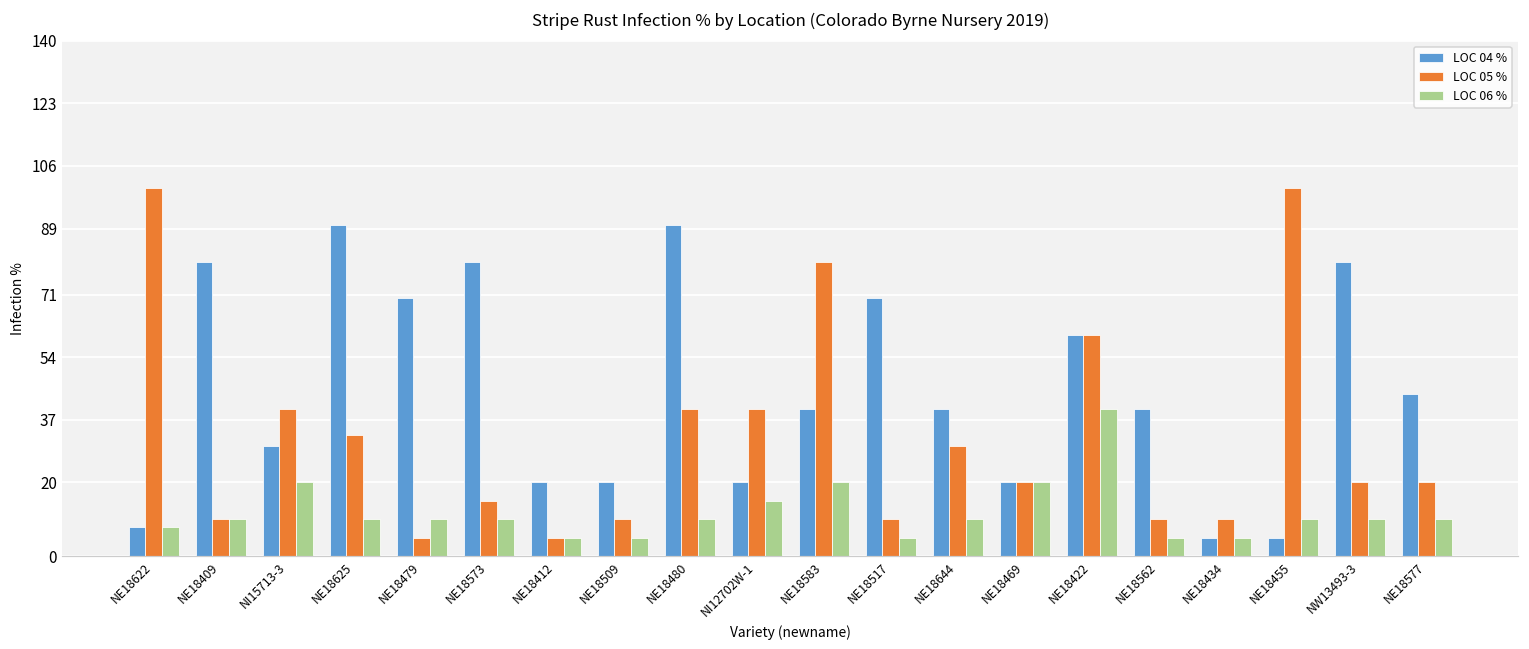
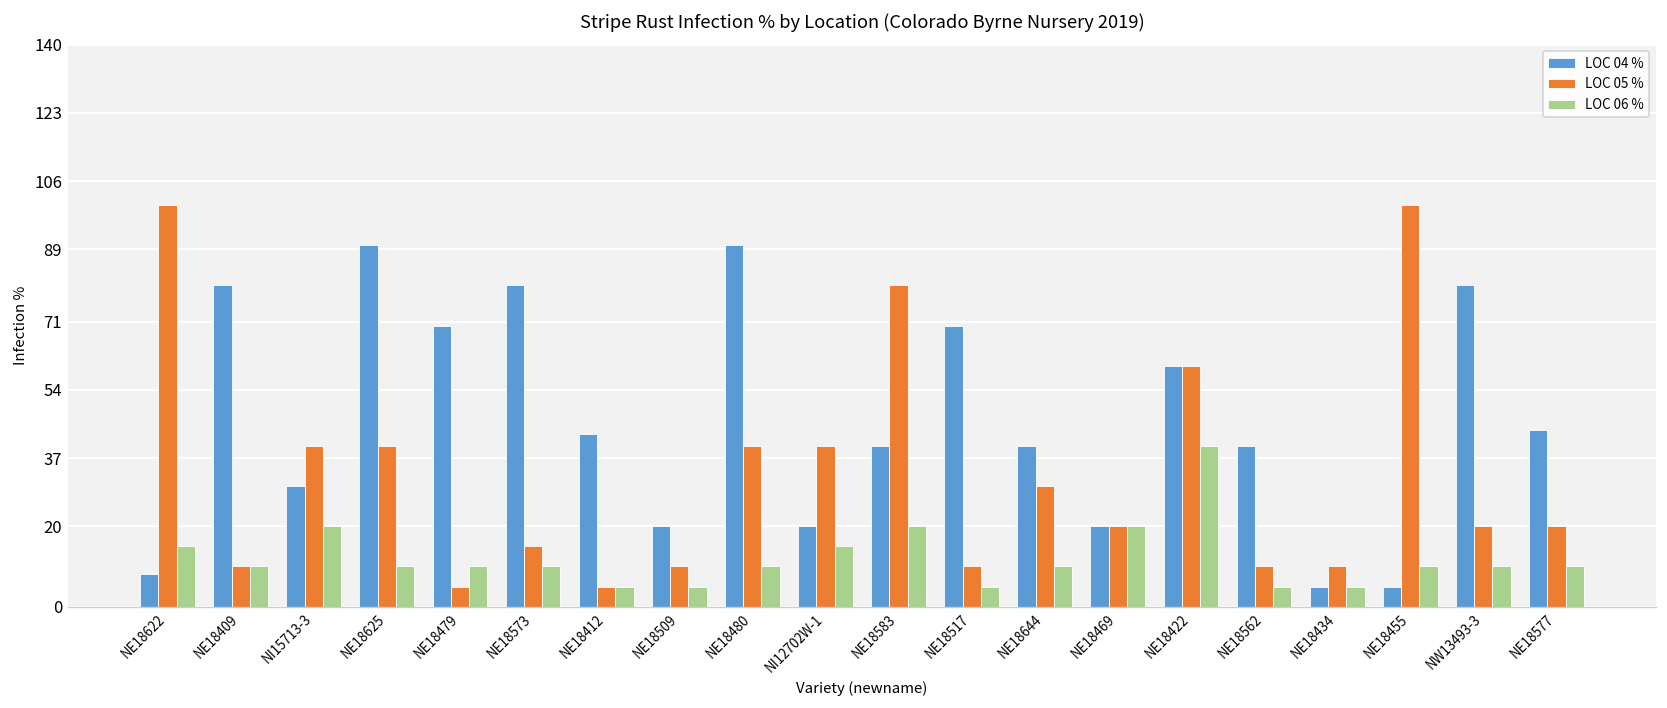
  {
    "LOC 04 %": {
      "NE18622": 8,
      "NE18409": 80,
      "NI15713-3": 30,
      "NE18625": 90,
      "NE18479": 70,
      "NE18573": 80,
-     "NE18412": 20,
+     "NE18412": 43,
      "NE18509": 20,
      "NE18480": 90,
      "NI12702W-1": 20,
      "NE18583": 40,
      "NE18517": 70,
      "NE18644": 40,
      "NE18469": 20,
      "NE18422": 60,
      "NE18562": 40,
      "NE18434": 5,
      "NE18455": 5,
      "NW13493-3": 80,
      "NE18577": 44
    },
    "LOC 05 %": {
      "NE18622": 100,
      "NE18409": 10,
      "NI15713-3": 40,
-     "NE18625": 33,
+     "NE18625": 40,
      "NE18479": 5,
      "NE18573": 15,
      "NE18412": 5,
      "NE18509": 10,
      "NE18480": 40,
      "NI12702W-1": 40,
      "NE18583": 80,
      "NE18517": 10,
      "NE18644": 30,
      "NE18469": 20,
      "NE18422": 60,
      "NE18562": 10,
      "NE18434": 10,
      "NE18455": 100,
      "NW13493-3": 20,
      "NE18577": 20
    },
    "LOC 06 %": {
-     "NE18622": 8,
+     "NE18622": 15,
      "NE18409": 10,
      "NI15713-3": 20,
      "NE18625": 10,
      "NE18479": 10,
      "NE18573": 10,
      "NE18412": 5,
      "NE18509": 5,
      "NE18480": 10,
      "NI12702W-1": 15,
      "NE18583": 20,
      "NE18517": 5,
      "NE18644": 10,
      "NE18469": 20,
      "NE18422": 40,
      "NE18562": 5,
      "NE18434": 5,
      "NE18455": 10,
      "NW13493-3": 10,
      "NE18577": 10
    }
  }
